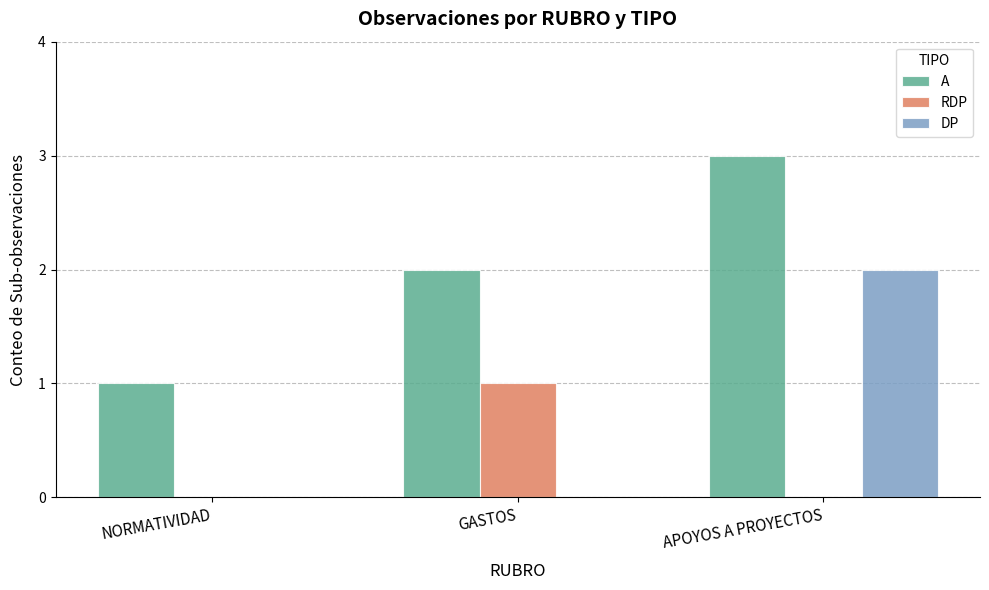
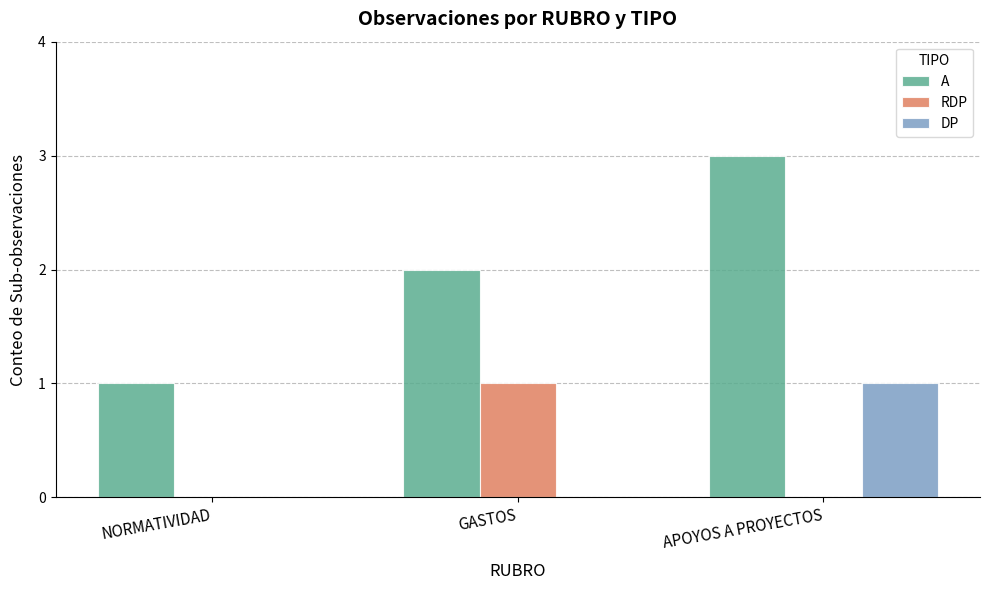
  {
    "A": {
      "NORMATIVIDAD": 1,
      "GASTOS": 2,
      "APOYOS A PROYECTOS": 3
    },
    "RDP": {
      "NORMATIVIDAD": 0,
      "GASTOS": 1,
      "APOYOS A PROYECTOS": 0
    },
    "DP": {
      "NORMATIVIDAD": 0,
      "GASTOS": 0,
-     "APOYOS A PROYECTOS": 2
+     "APOYOS A PROYECTOS": 1
    }
  }
